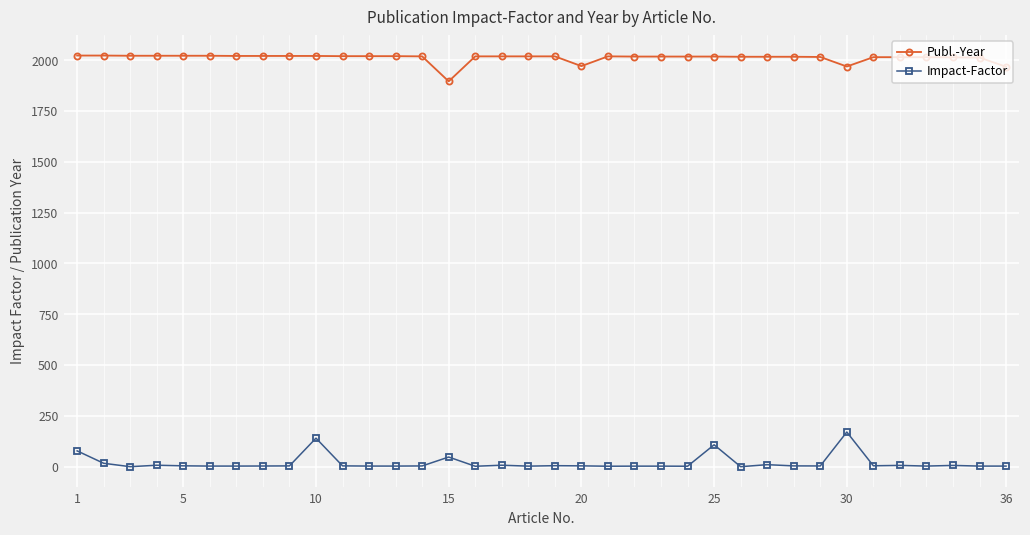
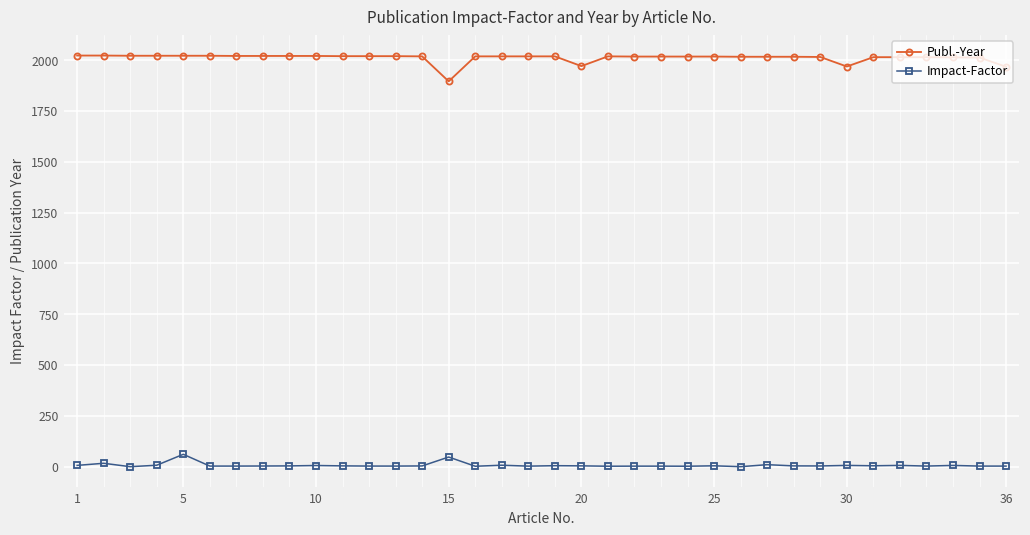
  {
    "Publ.-Year": {
      "1": 2020,
      "5": 2020,
      "10": 2020,
      "15": 1900,
      "20": 1970,
      "25": 2020,
      "30": 1970
    },
    "Impact-Factor": {
-     "1": 80,
-     "5": 0,
-     "10": 140,
+     "1": 10,
+     "5": 60,
+     "10": 10,
      "15": 50,
      "20": 0,
-     "25": 110,
-     "30": 170,
+     "25": 0,
+     "30": 10,
      "36": 0
    }
  }
